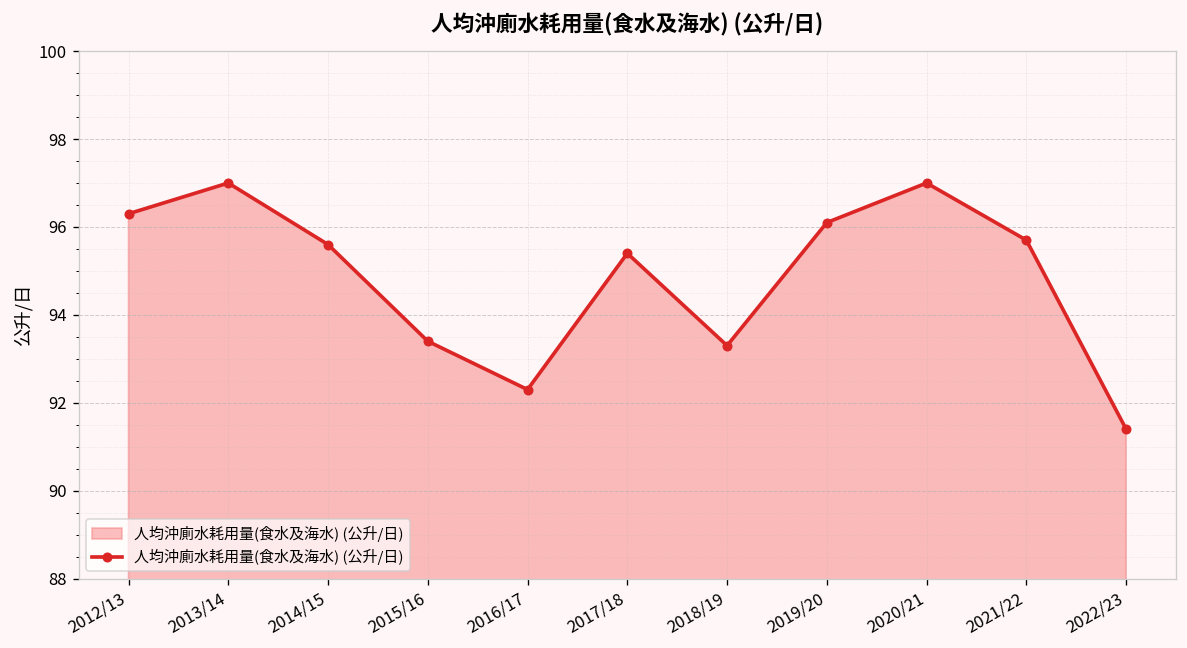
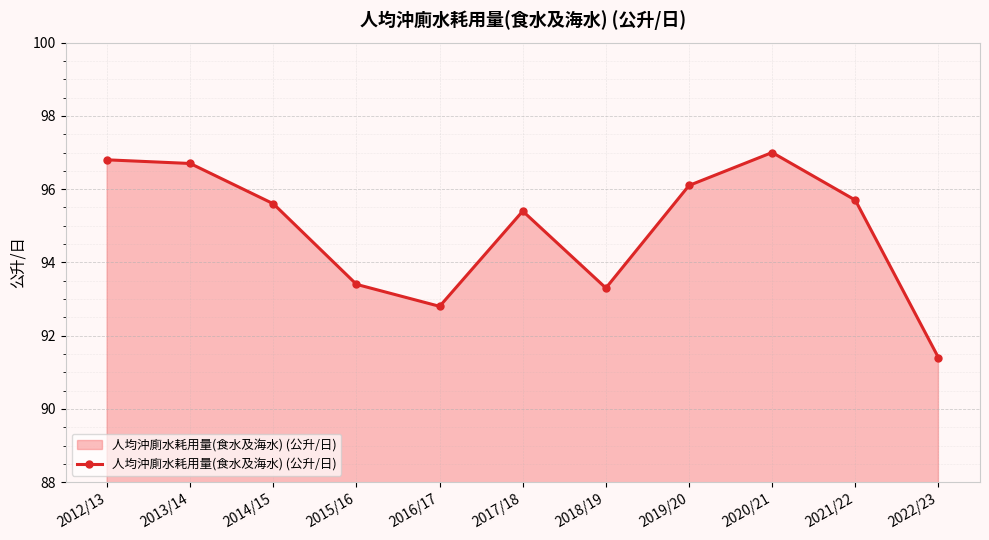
  {
-   "2012/13": 96.3,
-   "2013/14": 97.0,
+   "2012/13": 96.8,
+   "2013/14": 96.7,
    "2014/15": 95.6,
    "2015/16": 93.4,
-   "2016/17": 92.3,
+   "2016/17": 92.8,
    "2017/18": 95.4,
    "2018/19": 93.3,
    "2019/20": 96.1,
    "2020/21": 97.0,
    "2021/22": 95.7,
    "2022/23": 91.4
  }
